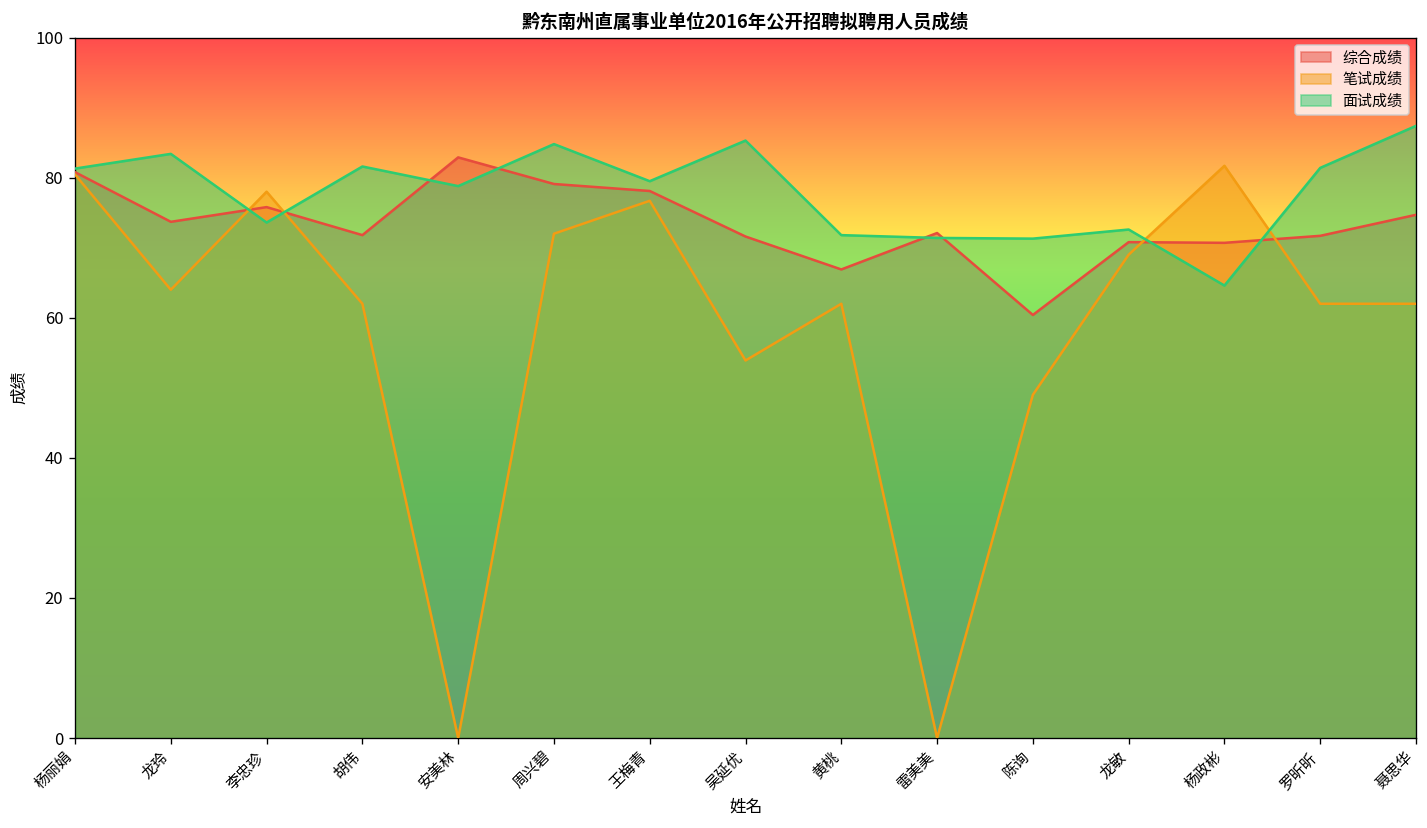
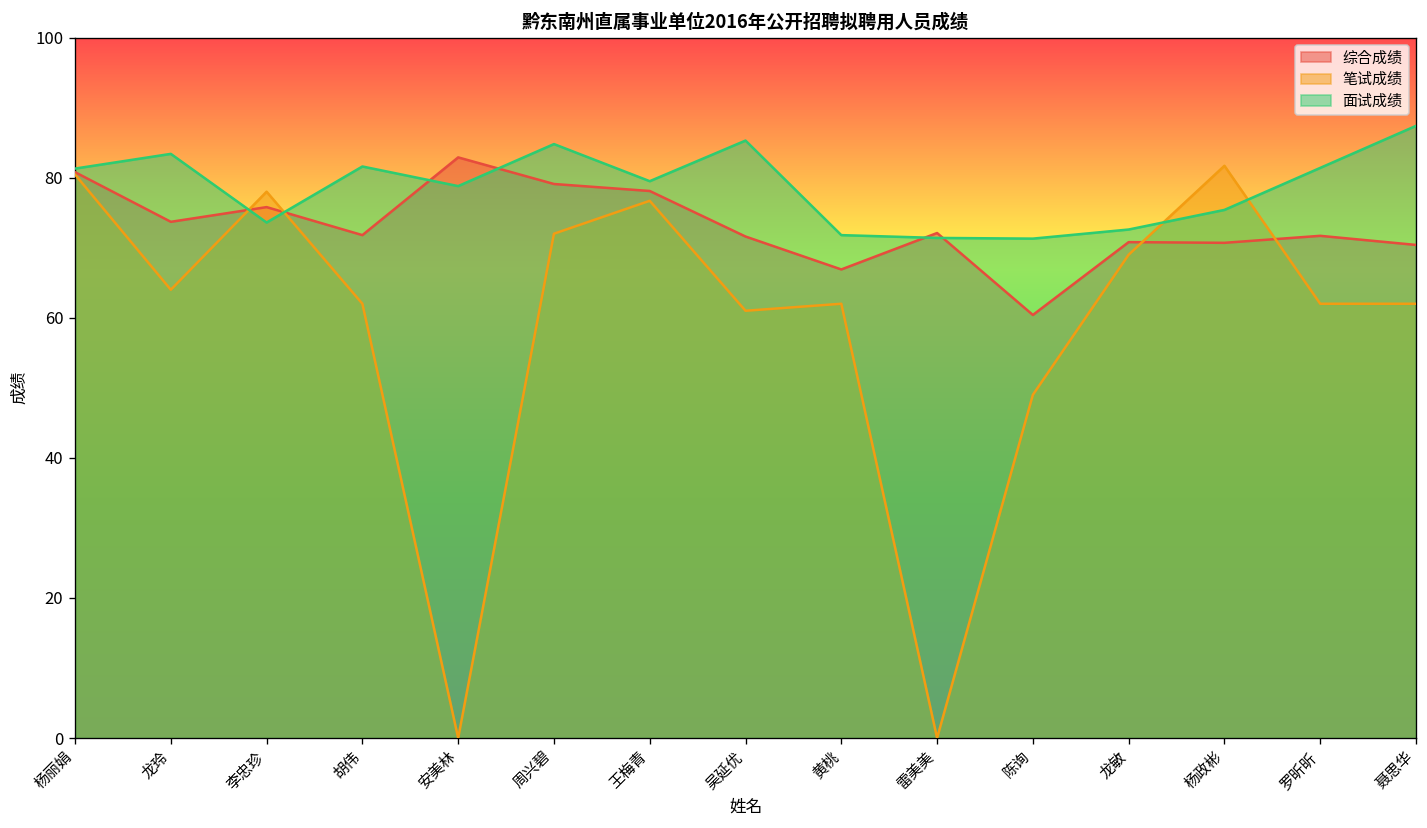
  {
    "综合成绩": {
      "龙玲": 74,
      "李忠珍": 76,
      "胡伟": 72,
      "安美林": 83,
      "周兴碧": 79,
      "王梅青": 78,
      "吴延优": 72,
      "黄桃": 67,
      "雷美美": 72,
      "陈询": 60,
      "龙敏": 71,
      "杨政彬": 71,
      "罗昕昕": 72,
-     "聂思华": 75
+     "聂思华": 70
    },
    "笔试成绩": {
      "龙玲": 64,
      "李忠珍": 78,
      "胡伟": 62,
      "安美林": 0,
      "周兴碧": 72,
      "王梅青": 77,
-     "吴延优": 54,
+     "吴延优": 61,
      "黄桃": 62,
      "雷美美": 0,
      "陈询": 49,
      "龙敏": 69,
      "杨政彬": 82,
      "罗昕昕": 62,
      "聂思华": 62
    },
    "面试成绩": {
      "杨丽娟": 81,
      "龙玲": 83,
      "李忠珍": 74,
      "胡伟": 82,
      "安美林": 79,
      "周兴碧": 85,
      "王梅青": 80,
      "吴延优": 85,
      "黄桃": 72,
      "雷美美": 71,
      "陈询": 71,
      "龙敏": 73,
-     "杨政彬": 65,
+     "杨政彬": 75,
      "罗昕昕": 81,
      "聂思华": 87
    }
  }
